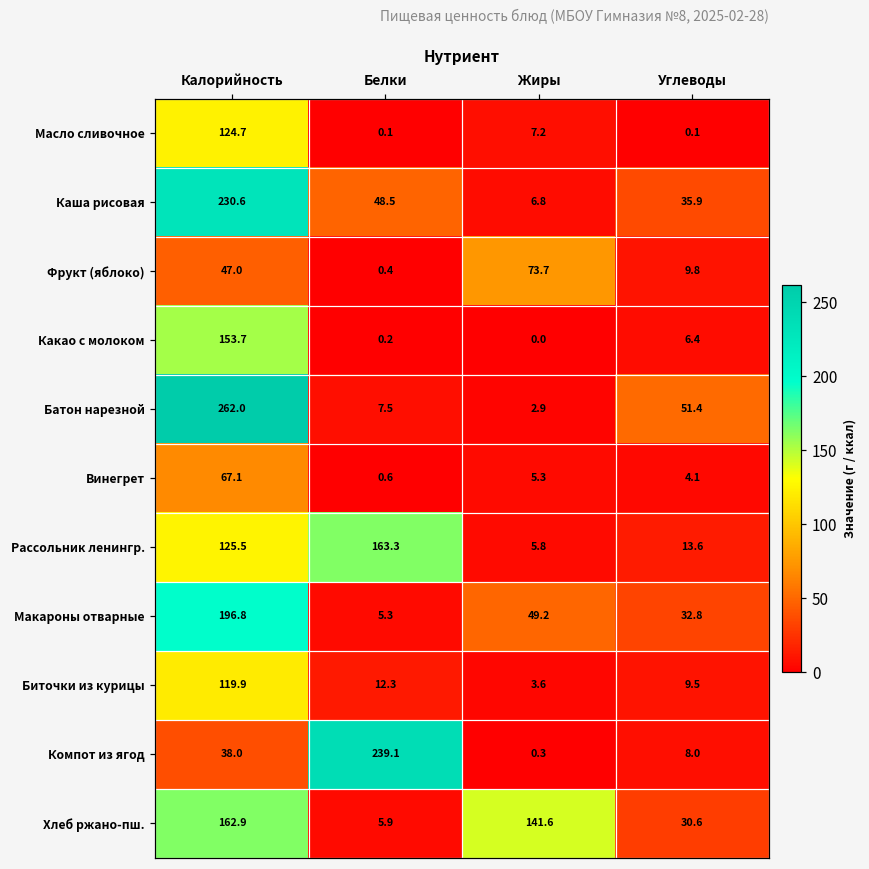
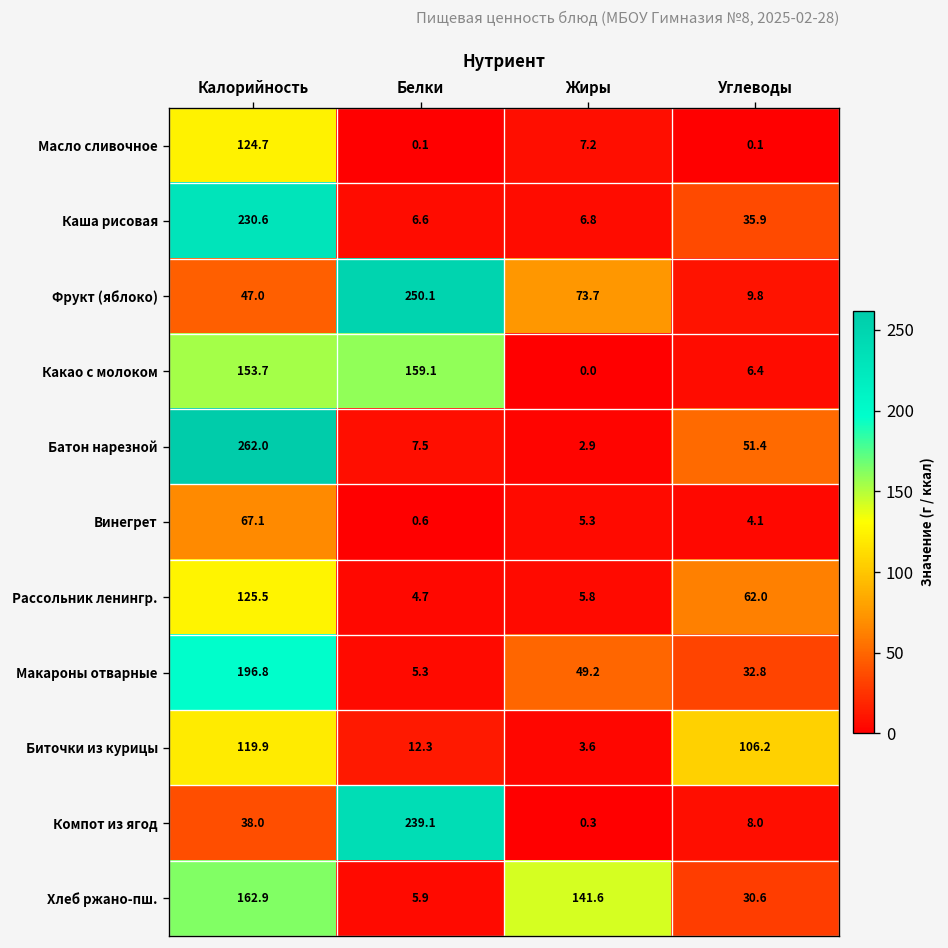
  {
    "Масло сливочное": {
      "Калорийность": 124.7,
      "Белки": 0.1,
      "Жиры": 7.2,
      "Углеводы": 0.1
    },
    "Каша рисовая": {
      "Калорийность": 230.6,
-     "Белки": 48.5,
+     "Белки": 6.6,
      "Жиры": 6.8,
      "Углеводы": 35.9
    },
    "Фрукт (яблоко)": {
      "Калорийность": 47.0,
-     "Белки": 0.4,
+     "Белки": 250.1,
      "Жиры": 73.7,
      "Углеводы": 9.8
    },
    "Какао с молоком": {
      "Калорийность": 153.7,
-     "Белки": 0.2,
+     "Белки": 159.1,
      "Жиры": 0.0,
      "Углеводы": 6.4
    },
    "Батон нарезной": {
      "Калорийность": 262.0,
      "Белки": 7.5,
      "Жиры": 2.9,
      "Углеводы": 51.4
    },
    "Винегрет": {
      "Калорийность": 67.1,
      "Белки": 0.6,
      "Жиры": 5.3,
      "Углеводы": 4.1
    },
    "Рассольник ленингр.": {
      "Калорийность": 125.5,
-     "Белки": 163.3,
+     "Белки": 4.7,
      "Жиры": 5.8,
-     "Углеводы": 13.6
+     "Углеводы": 62.0
    },
    "Макароны отварные": {
      "Калорийность": 196.8,
      "Белки": 5.3,
      "Жиры": 49.2,
      "Углеводы": 32.8
    },
    "Биточки из курицы": {
      "Калорийность": 119.9,
      "Белки": 12.3,
      "Жиры": 3.6,
-     "Углеводы": 9.5
+     "Углеводы": 106.2
    },
    "Компот из ягод": {
      "Калорийность": 38.0,
      "Белки": 239.1,
      "Жиры": 0.3,
      "Углеводы": 8.0
    },
    "Хлеб ржано-пш.": {
      "Калорийность": 162.9,
      "Белки": 5.9,
      "Жиры": 141.6,
      "Углеводы": 30.6
    }
  }
